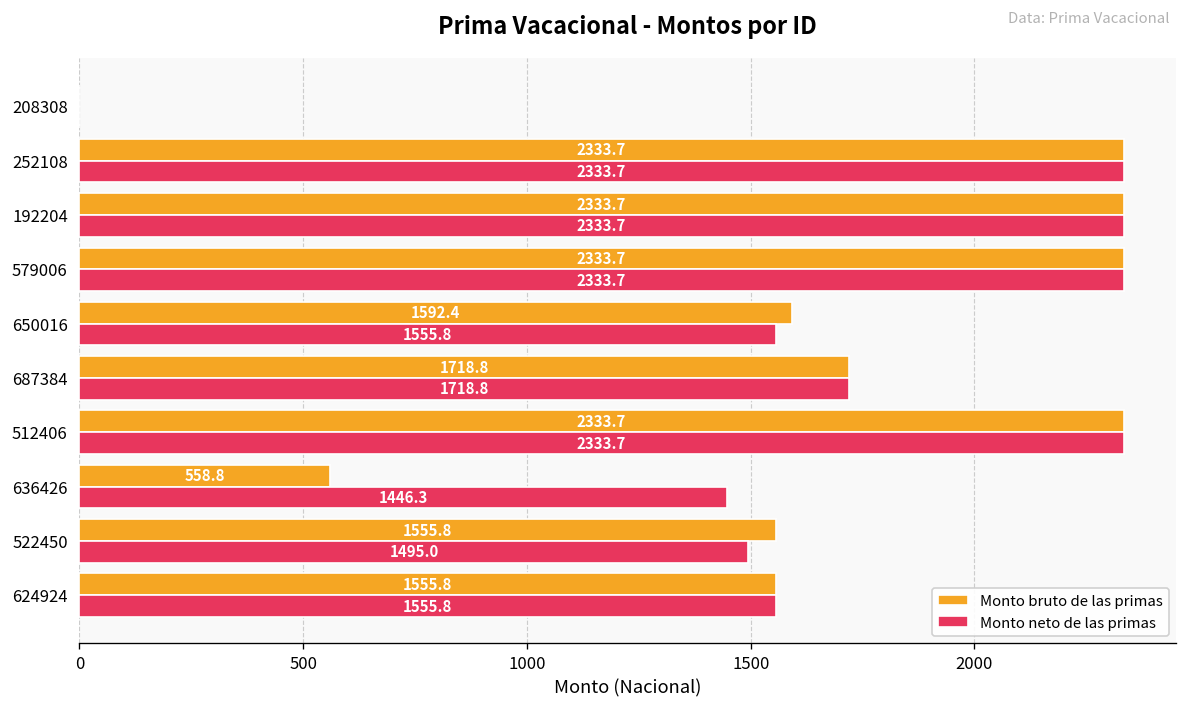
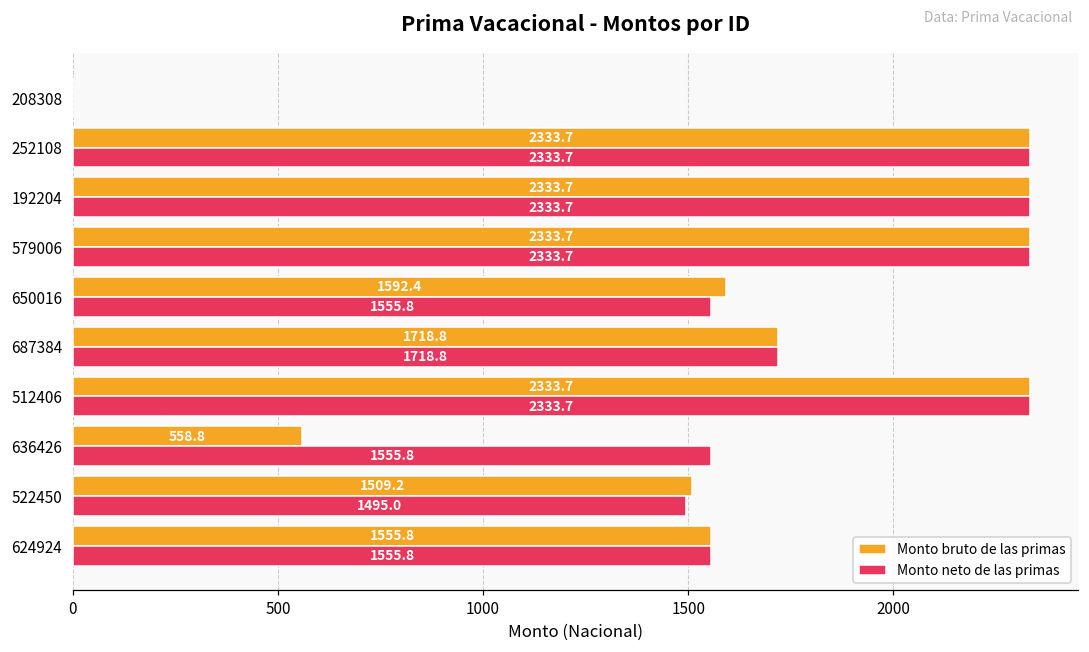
  {
    "Monto bruto de las primas": {
      "252108": 2333.7,
      "192204": 2333.7,
      "579006": 2333.7,
      "650016": 1592.4,
      "687384": 1718.8,
      "512406": 2333.7,
      "636426": 558.8,
-     "522450": 1555.8,
+     "522450": 1509.2,
      "624924": 1555.8
    },
    "Monto neto de las primas": {
      "252108": 2333.7,
      "192204": 2333.7,
      "579006": 2333.7,
      "650016": 1555.8,
      "687384": 1718.8,
      "512406": 2333.7,
-     "636426": 1446.3,
+     "636426": 1555.8,
      "522450": 1495.0,
      "624924": 1555.8
    }
  }
